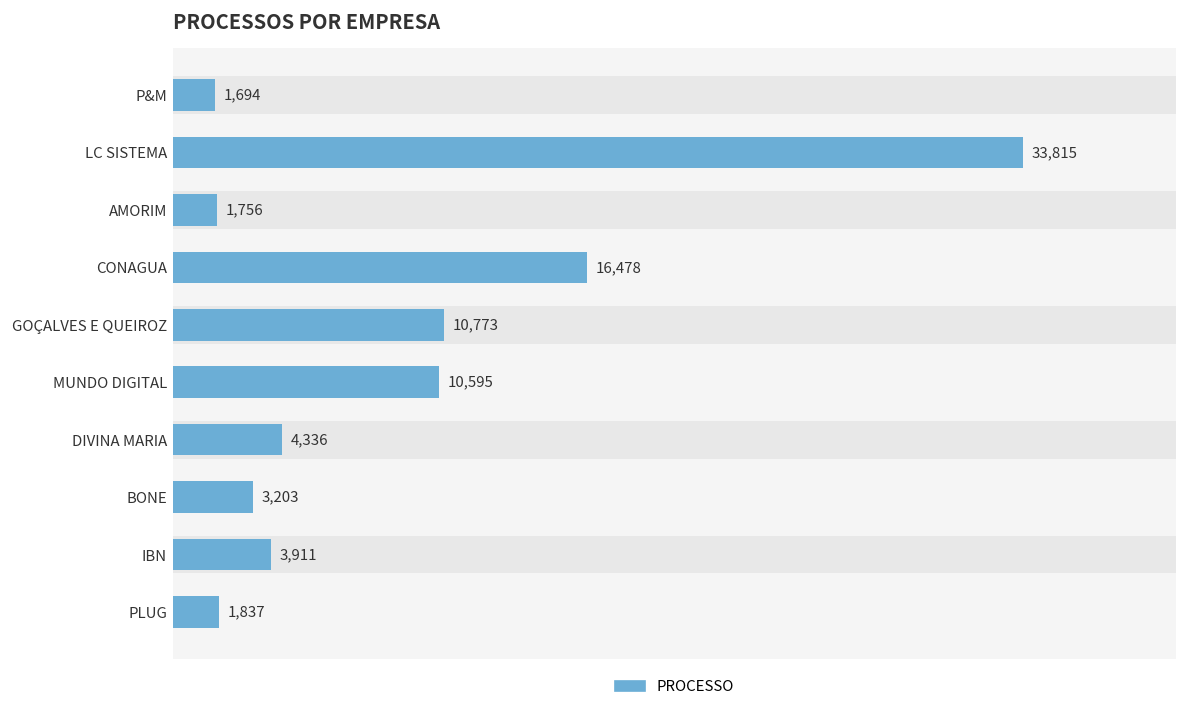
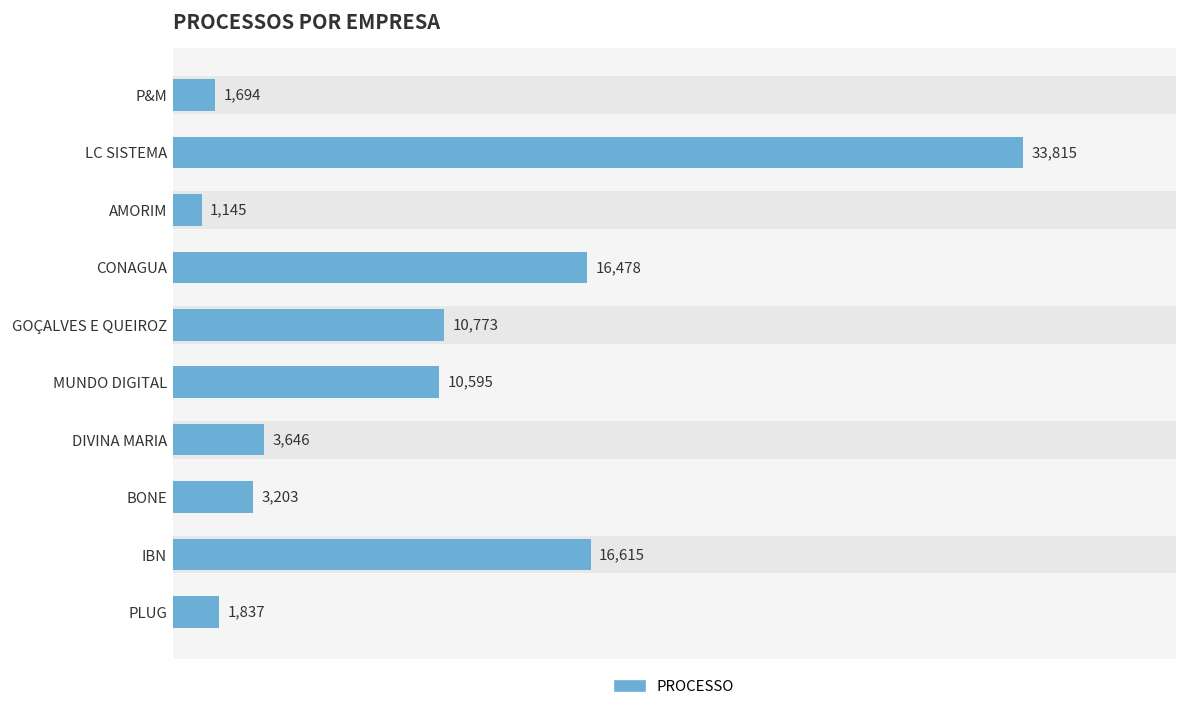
  {
    "P&M": "1,694",
    "LC SISTEMA": "33,815",
-   "AMORIM": "1,756",
+   "AMORIM": "1,145",
    "CONAGUA": "16,478",
    "GOÇALVES E QUEIROZ": "10,773",
    "MUNDO DIGITAL": "10,595",
-   "DIVINA MARIA": "4,336",
+   "DIVINA MARIA": "3,646",
    "BONE": "3,203",
-   "IBN": "3,911",
+   "IBN": "16,615",
    "PLUG": "1,837"
  }
